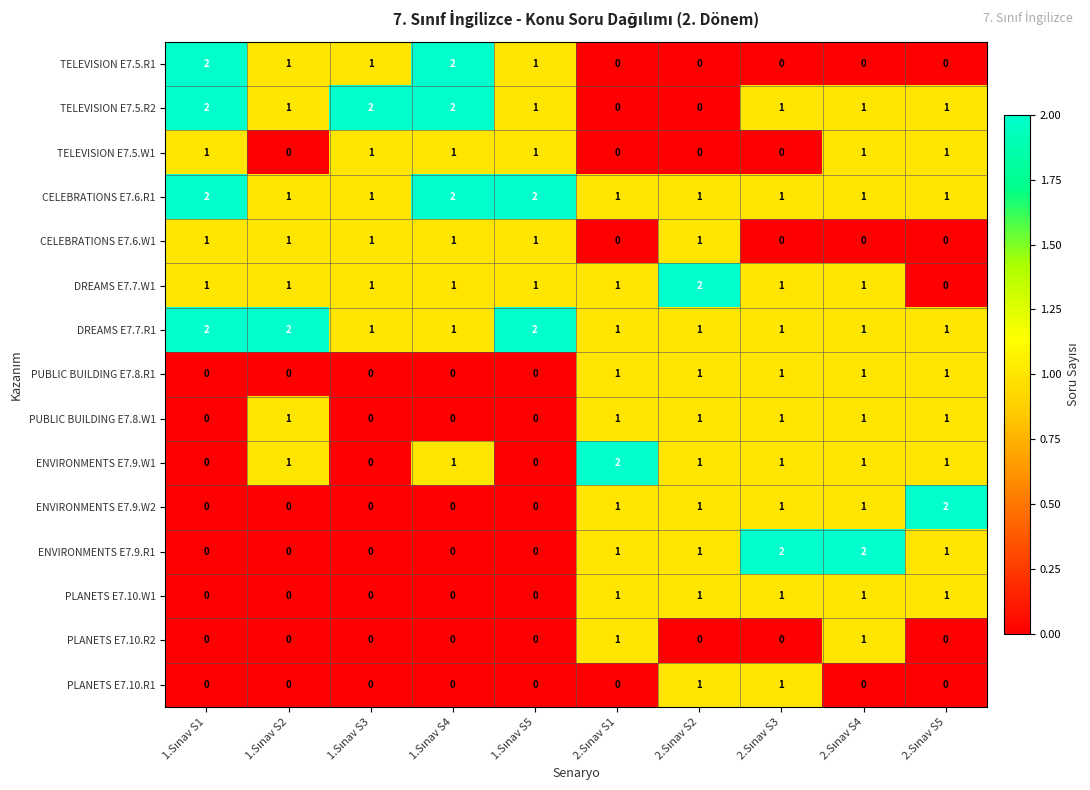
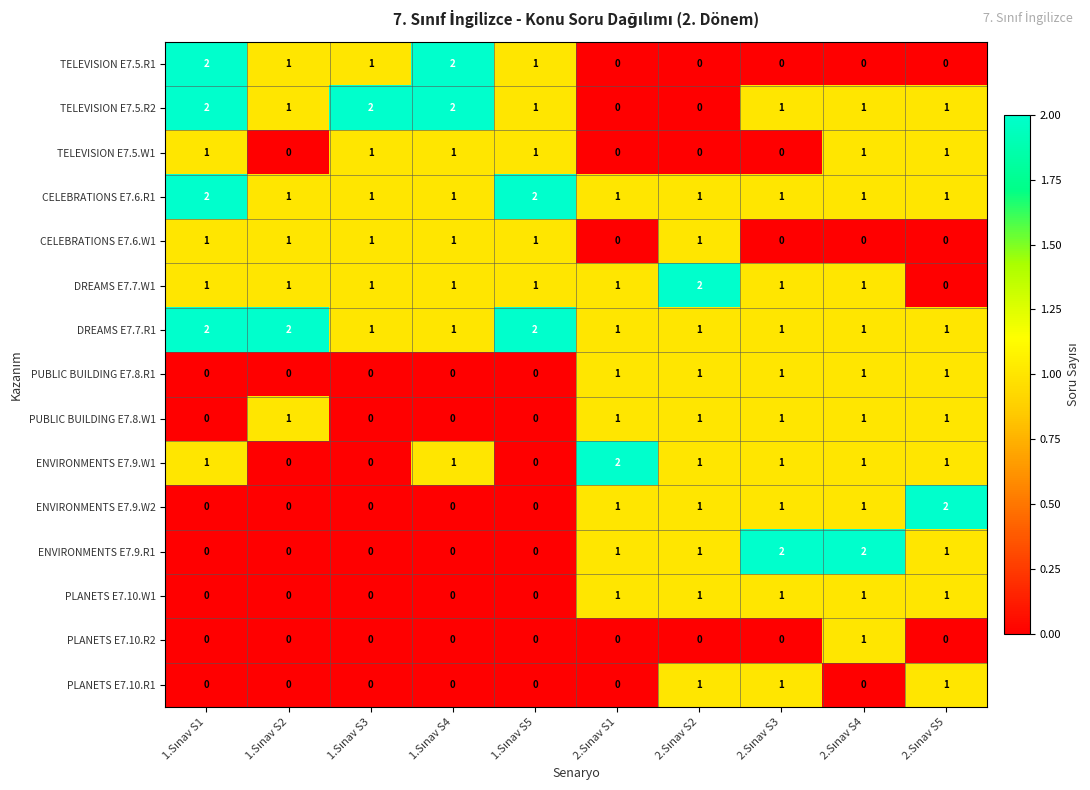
  {
    "TELEVISION E7.5.R1": {
      "1.Sınav S1": 2,
      "1.Sınav S2": 1,
      "1.Sınav S3": 1,
      "1.Sınav S4": 2,
      "1.Sınav S5": 1,
      "2.Sınav S1": 0,
      "2.Sınav S2": 0,
      "2.Sınav S3": 0,
      "2.Sınav S4": 0,
      "2.Sınav S5": 0
    },
    "TELEVISION E7.5.R2": {
      "1.Sınav S1": 2,
      "1.Sınav S2": 1,
      "1.Sınav S3": 2,
      "1.Sınav S4": 2,
      "1.Sınav S5": 1,
      "2.Sınav S1": 0,
      "2.Sınav S2": 0,
      "2.Sınav S3": 1,
      "2.Sınav S4": 1,
      "2.Sınav S5": 1
    },
    "TELEVISION E7.5.W1": {
      "1.Sınav S1": 1,
      "1.Sınav S2": 0,
      "1.Sınav S3": 1,
      "1.Sınav S4": 1,
      "1.Sınav S5": 1,
      "2.Sınav S1": 0,
      "2.Sınav S2": 0,
      "2.Sınav S3": 0,
      "2.Sınav S4": 1,
      "2.Sınav S5": 1
    },
    "CELEBRATIONS E7.6.R1": {
      "1.Sınav S1": 2,
      "1.Sınav S2": 1,
      "1.Sınav S3": 1,
-     "1.Sınav S4": 2,
+     "1.Sınav S4": 1,
      "1.Sınav S5": 2,
      "2.Sınav S1": 1,
      "2.Sınav S2": 1,
      "2.Sınav S3": 1,
      "2.Sınav S4": 1,
      "2.Sınav S5": 1
    },
    "CELEBRATIONS E7.6.W1": {
      "1.Sınav S1": 1,
      "1.Sınav S2": 1,
      "1.Sınav S3": 1,
      "1.Sınav S4": 1,
      "1.Sınav S5": 1,
      "2.Sınav S1": 0,
      "2.Sınav S2": 1,
      "2.Sınav S3": 0,
      "2.Sınav S4": 0,
      "2.Sınav S5": 0
    },
    "DREAMS E7.7.W1": {
      "1.Sınav S1": 1,
      "1.Sınav S2": 1,
      "1.Sınav S3": 1,
      "1.Sınav S4": 1,
      "1.Sınav S5": 1,
      "2.Sınav S1": 1,
      "2.Sınav S2": 2,
      "2.Sınav S3": 1,
      "2.Sınav S4": 1,
      "2.Sınav S5": 0
    },
    "DREAMS E7.7.R1": {
      "1.Sınav S1": 2,
      "1.Sınav S2": 2,
      "1.Sınav S3": 1,
      "1.Sınav S4": 1,
      "1.Sınav S5": 2,
      "2.Sınav S1": 1,
      "2.Sınav S2": 1,
      "2.Sınav S3": 1,
      "2.Sınav S4": 1,
      "2.Sınav S5": 1
    },
    "PUBLIC BUILDING E7.8.R1": {
      "1.Sınav S1": 0,
      "1.Sınav S2": 0,
      "1.Sınav S3": 0,
      "1.Sınav S4": 0,
      "1.Sınav S5": 0,
      "2.Sınav S1": 1,
      "2.Sınav S2": 1,
      "2.Sınav S3": 1,
      "2.Sınav S4": 1,
      "2.Sınav S5": 1
    },
    "PUBLIC BUILDING E7.8.W1": {
      "1.Sınav S1": 0,
      "1.Sınav S2": 1,
      "1.Sınav S3": 0,
      "1.Sınav S4": 0,
      "1.Sınav S5": 0,
      "2.Sınav S1": 1,
      "2.Sınav S2": 1,
      "2.Sınav S3": 1,
      "2.Sınav S4": 1,
      "2.Sınav S5": 1
    },
    "ENVIRONMENTS E7.9.W1": {
-     "1.Sınav S1": 0,
-     "1.Sınav S2": 1,
+     "1.Sınav S1": 1,
+     "1.Sınav S2": 0,
      "1.Sınav S3": 0,
      "1.Sınav S4": 1,
      "1.Sınav S5": 0,
      "2.Sınav S1": 2,
      "2.Sınav S2": 1,
      "2.Sınav S3": 1,
      "2.Sınav S4": 1,
      "2.Sınav S5": 1
    },
    "ENVIRONMENTS E7.9.W2": {
      "1.Sınav S1": 0,
      "1.Sınav S2": 0,
      "1.Sınav S3": 0,
      "1.Sınav S4": 0,
      "1.Sınav S5": 0,
      "2.Sınav S1": 1,
      "2.Sınav S2": 1,
      "2.Sınav S3": 1,
      "2.Sınav S4": 1,
      "2.Sınav S5": 2
    },
    "ENVIRONMENTS E7.9.R1": {
      "1.Sınav S1": 0,
      "1.Sınav S2": 0,
      "1.Sınav S3": 0,
      "1.Sınav S4": 0,
      "1.Sınav S5": 0,
      "2.Sınav S1": 1,
      "2.Sınav S2": 1,
      "2.Sınav S3": 2,
      "2.Sınav S4": 2,
      "2.Sınav S5": 1
    },
    "PLANETS E7.10.W1": {
      "1.Sınav S1": 0,
      "1.Sınav S2": 0,
      "1.Sınav S3": 0,
      "1.Sınav S4": 0,
      "1.Sınav S5": 0,
      "2.Sınav S1": 1,
      "2.Sınav S2": 1,
      "2.Sınav S3": 1,
      "2.Sınav S4": 1,
      "2.Sınav S5": 1
    },
    "PLANETS E7.10.R2": {
      "1.Sınav S1": 0,
      "1.Sınav S2": 0,
      "1.Sınav S3": 0,
      "1.Sınav S4": 0,
      "1.Sınav S5": 0,
-     "2.Sınav S1": 1,
+     "2.Sınav S1": 0,
      "2.Sınav S2": 0,
      "2.Sınav S3": 0,
      "2.Sınav S4": 1,
      "2.Sınav S5": 0
    },
    "PLANETS E7.10.R1": {
      "1.Sınav S1": 0,
      "1.Sınav S2": 0,
      "1.Sınav S3": 0,
      "1.Sınav S4": 0,
      "1.Sınav S5": 0,
      "2.Sınav S1": 0,
      "2.Sınav S2": 1,
      "2.Sınav S3": 1,
      "2.Sınav S4": 0,
-     "2.Sınav S5": 0
+     "2.Sınav S5": 1
    }
  }
